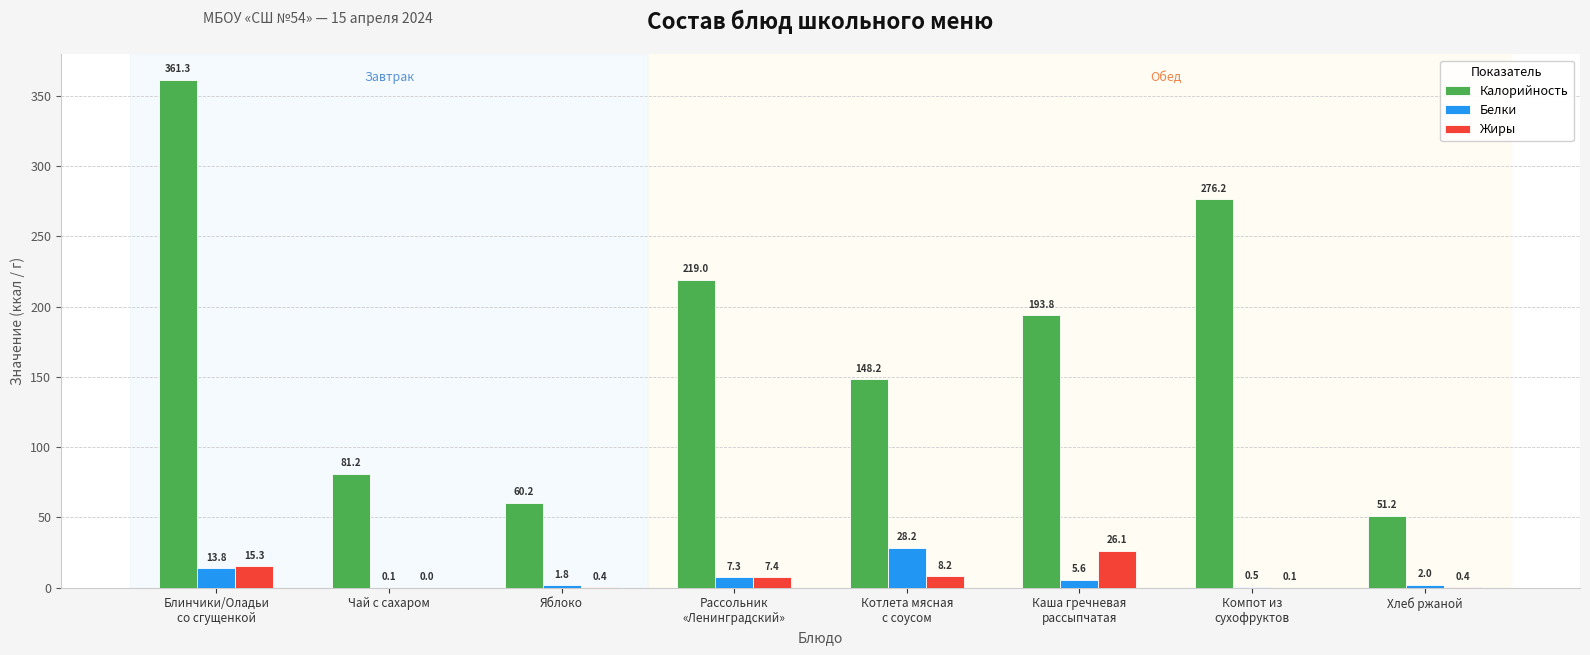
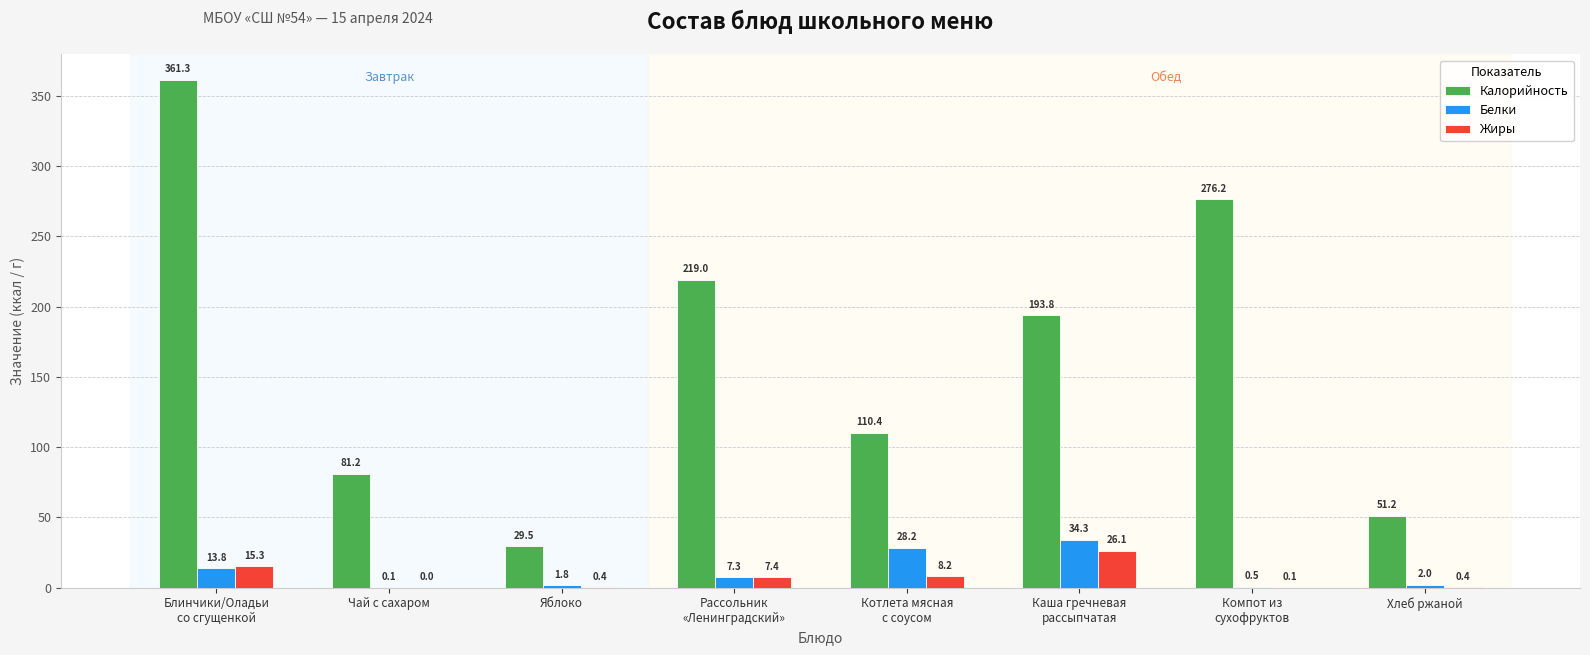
  {
    "Калорийность": {
      "Блинчики/Оладьи со сгущенкой": 361.3,
      "Чай с сахаром": 81.2,
-     "Яблоко": 60.2,
+     "Яблоко": 29.5,
      "Рассольник «Ленинградский»": 219.0,
-     "Котлета мясная с соусом": 148.2,
+     "Котлета мясная с соусом": 110.4,
      "Каша гречневая рассыпчатая": 193.8,
      "Компот из сухофруктов": 276.2,
      "Хлеб ржаной": 51.2
    },
    "Белки": {
      "Блинчики/Оладьи со сгущенкой": 13.8,
      "Чай с сахаром": 0.1,
      "Яблоко": 1.8,
      "Рассольник «Ленинградский»": 7.3,
      "Котлета мясная с соусом": 28.2,
-     "Каша гречневая рассыпчатая": 5.6,
+     "Каша гречневая рассыпчатая": 34.3,
      "Компот из сухофруктов": 0.5,
      "Хлеб ржаной": 2.0
    },
    "Жиры": {
      "Блинчики/Оладьи со сгущенкой": 15.3,
      "Чай с сахаром": 0.0,
      "Яблоко": 0.4,
      "Рассольник «Ленинградский»": 7.4,
      "Котлета мясная с соусом": 8.2,
      "Каша гречневая рассыпчатая": 26.1,
      "Компот из сухофруктов": 0.1,
      "Хлеб ржаной": 0.4
    }
  }
